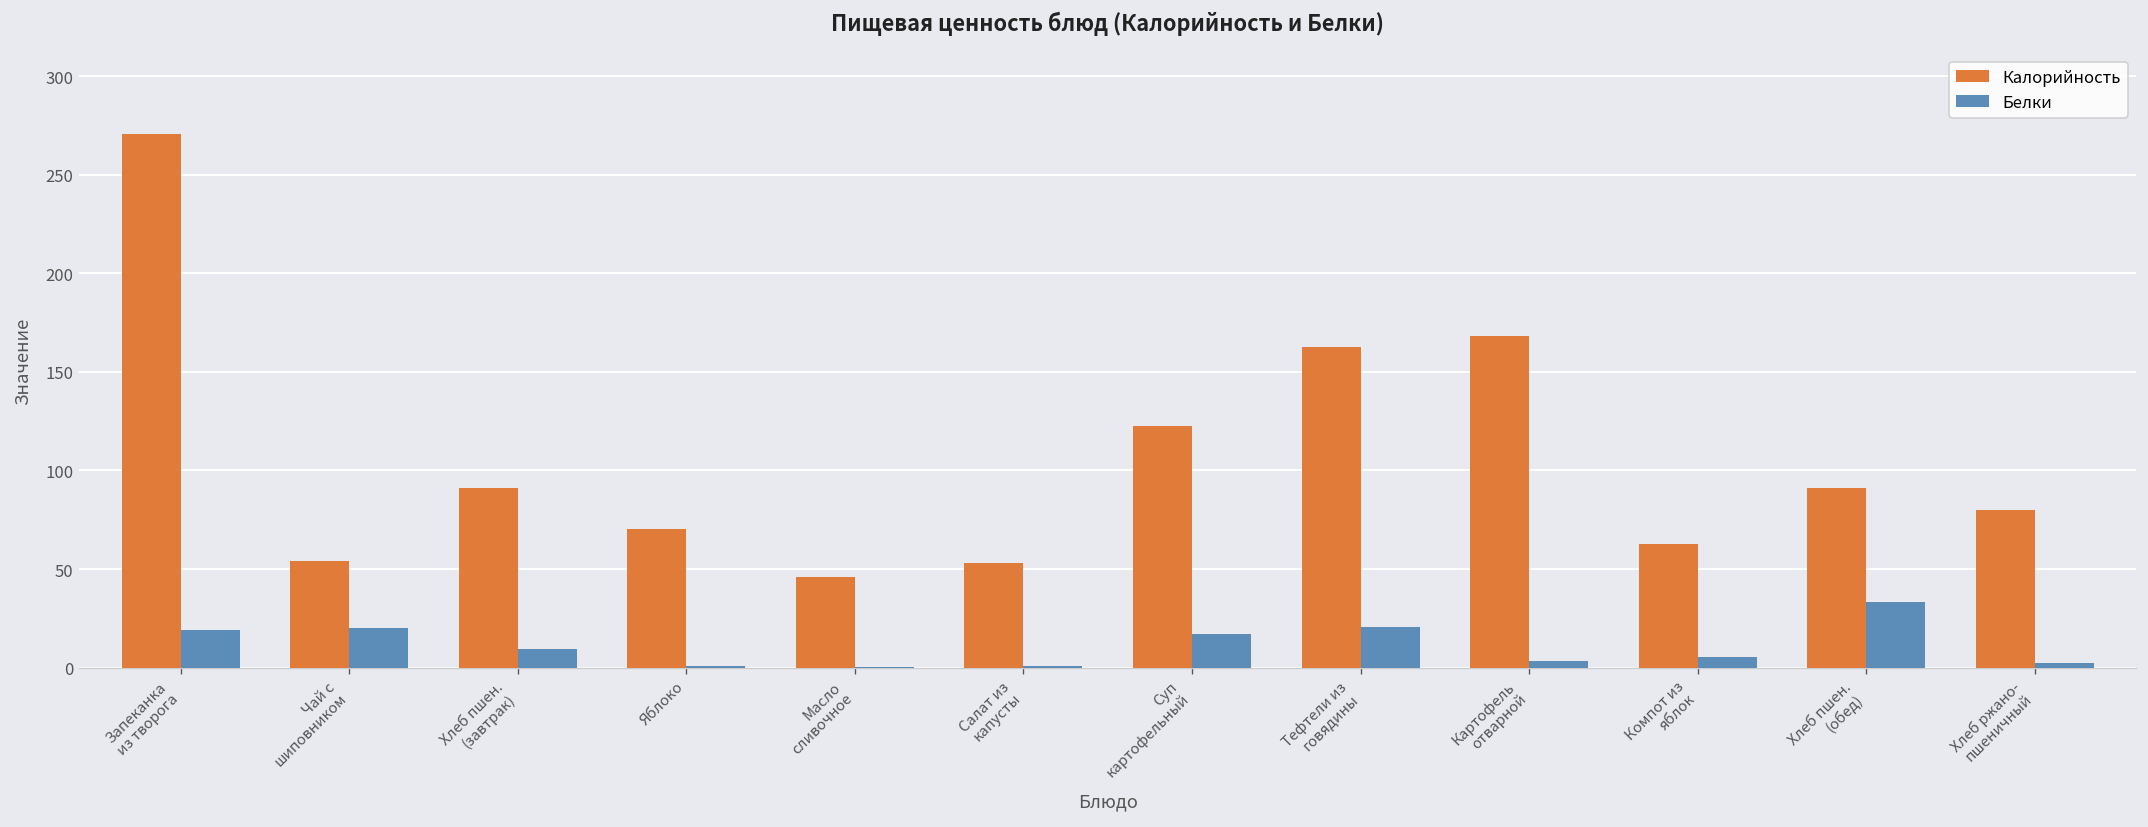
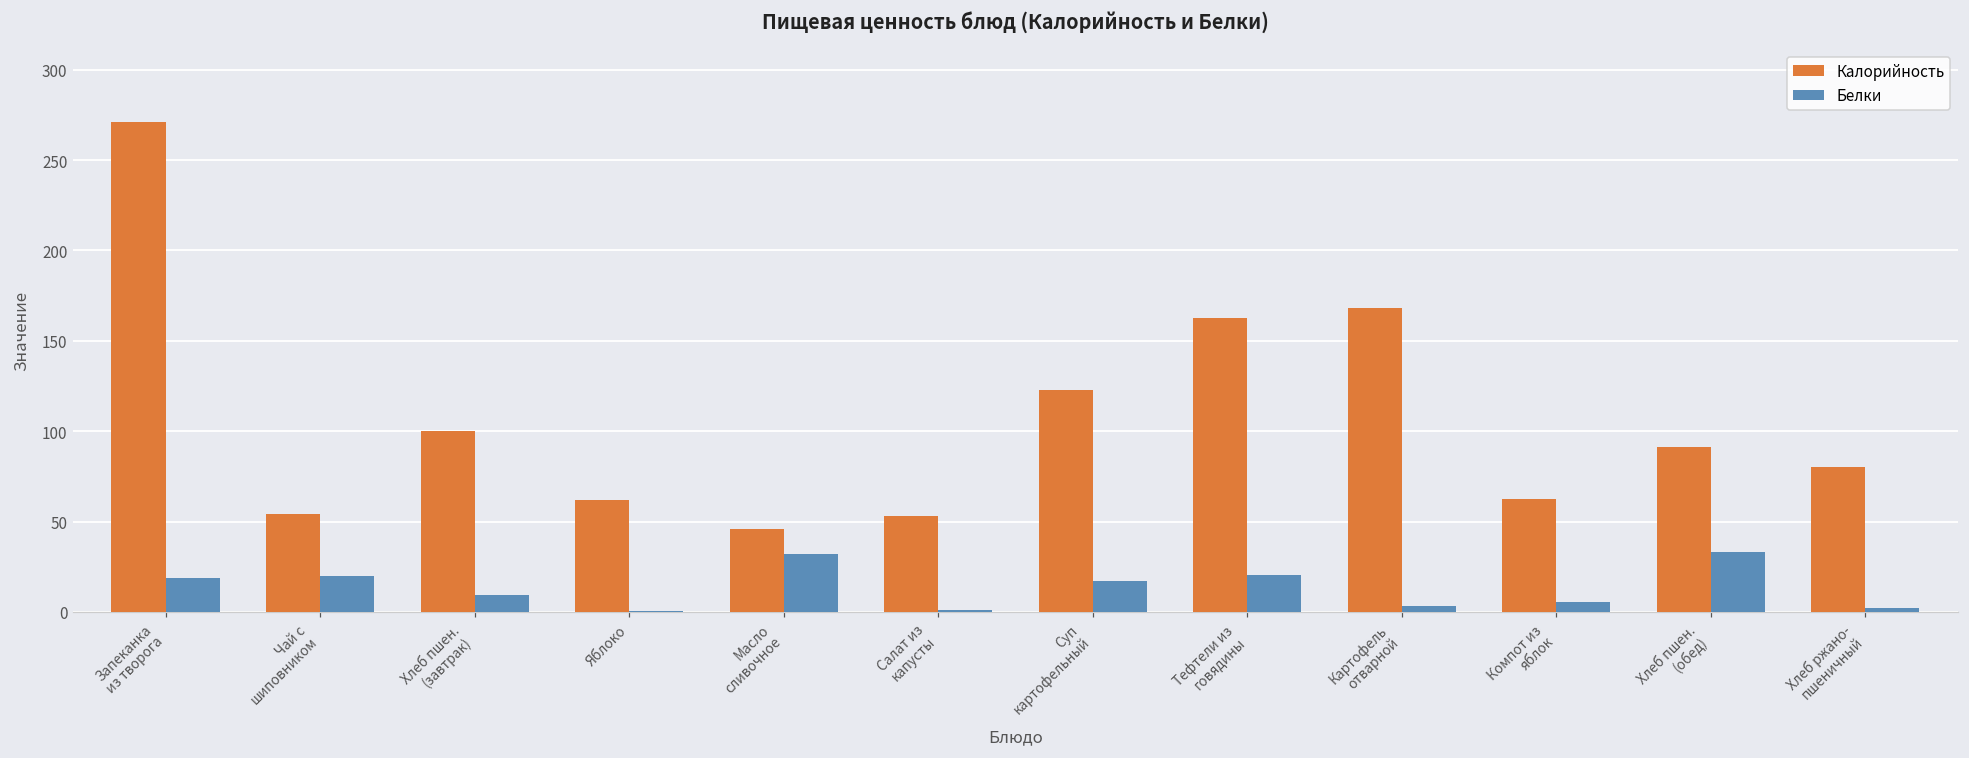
  {
    "Калорийность": {
      "Запеканка из творога": 271,
      "Чай с шиповником": 54,
-     "Хлеб пшен. (завтрак)": 91,
-     "Яблоко": 71,
+     "Хлеб пшен. (завтрак)": 100,
+     "Яблоко": 62,
      "Масло сливочное": 46,
      "Салат из капусты": 53,
      "Суп картофельный": 123,
      "Тефтели из говядины": 163,
      "Картофель отварной": 168,
      "Компот из яблок": 63,
      "Хлеб пшен. (обед)": 91,
      "Хлеб ржано- пшеничный": 80
    },
    "Белки": {
      "Запеканка из творога": 19,
      "Чай с шиповником": 20,
      "Хлеб пшен. (завтрак)": 9,
-     "Масло сливочное": 0,
+     "Масло сливочное": 32,
      "Суп картофельный": 17,
      "Тефтели из говядины": 21,
      "Картофель отварной": 3,
      "Компот из яблок": 5,
      "Хлеб пшен. (обед)": 33,
      "Хлеб ржано- пшеничный": 2
    }
  }
